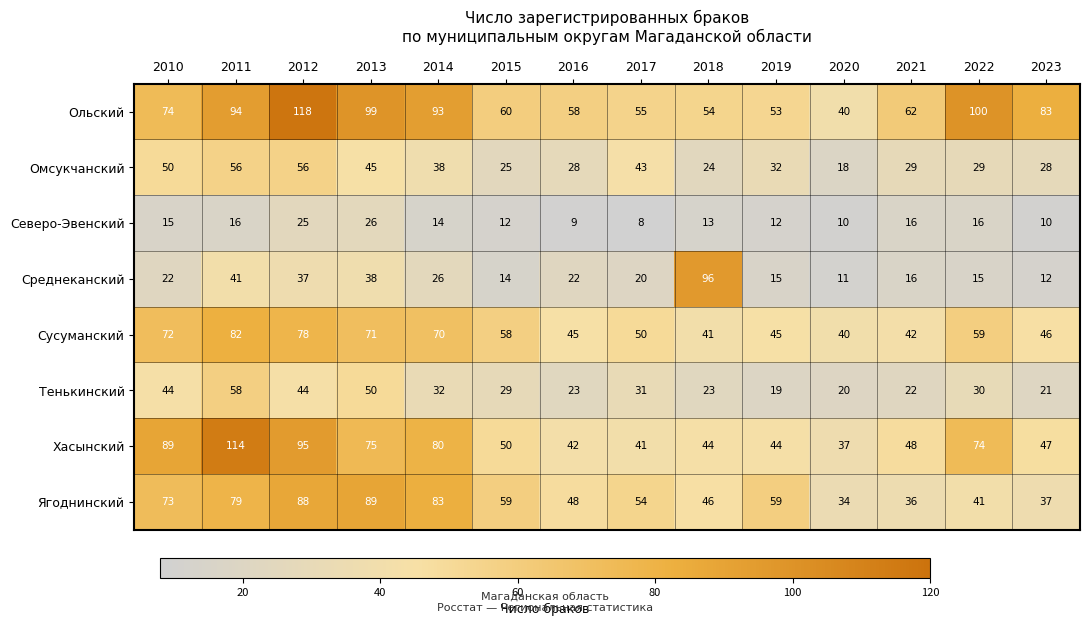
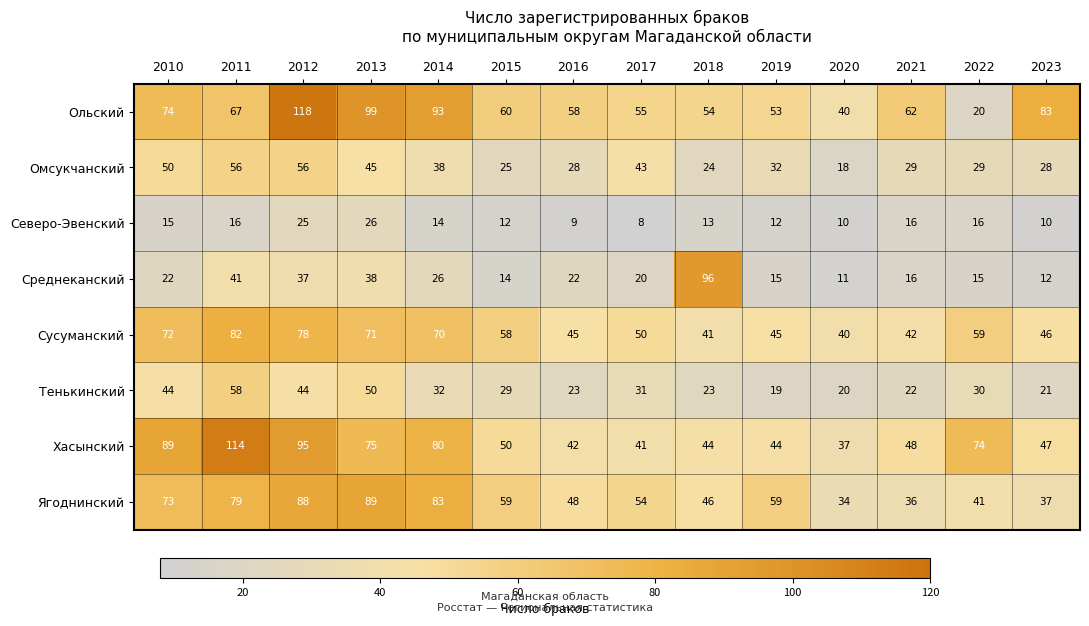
  {
    "Ольский": {
      "2010": 74,
-     "2011": 94,
+     "2011": 67,
      "2012": 118,
      "2013": 99,
      "2014": 93,
      "2015": 60,
      "2016": 58,
      "2017": 55,
      "2018": 54,
      "2019": 53,
      "2020": 40,
      "2021": 62,
-     "2022": 100,
+     "2022": 20,
      "2023": 83
    },
    "Омсукчанский": {
      "2010": 50,
      "2011": 56,
      "2012": 56,
      "2013": 45,
      "2014": 38,
      "2015": 25,
      "2016": 28,
      "2017": 43,
      "2018": 24,
      "2019": 32,
      "2020": 18,
      "2021": 29,
      "2022": 29,
      "2023": 28
    },
    "Северо-Эвенский": {
      "2010": 15,
      "2011": 16,
      "2012": 25,
      "2013": 26,
      "2014": 14,
      "2015": 12,
      "2016": 9,
      "2017": 8,
      "2018": 13,
      "2019": 12,
      "2020": 10,
      "2021": 16,
      "2022": 16,
      "2023": 10
    },
    "Среднеканский": {
      "2010": 22,
      "2011": 41,
      "2012": 37,
      "2013": 38,
      "2014": 26,
      "2015": 14,
      "2016": 22,
      "2017": 20,
      "2018": 96,
      "2019": 15,
      "2020": 11,
      "2021": 16,
      "2022": 15,
      "2023": 12
    },
    "Сусуманский": {
      "2010": 72,
      "2011": 82,
      "2012": 78,
      "2013": 71,
      "2014": 70,
      "2015": 58,
      "2016": 45,
      "2017": 50,
      "2018": 41,
      "2019": 45,
      "2020": 40,
      "2021": 42,
      "2022": 59,
      "2023": 46
    },
    "Тенькинский": {
      "2010": 44,
      "2011": 58,
      "2012": 44,
      "2013": 50,
      "2014": 32,
      "2015": 29,
      "2016": 23,
      "2017": 31,
      "2018": 23,
      "2019": 19,
      "2020": 20,
      "2021": 22,
      "2022": 30,
      "2023": 21
    },
    "Хасынский": {
      "2010": 89,
      "2011": 114,
      "2012": 95,
      "2013": 75,
      "2014": 80,
      "2015": 50,
      "2016": 42,
      "2017": 41,
      "2018": 44,
      "2019": 44,
      "2020": 37,
      "2021": 48,
      "2022": 74,
      "2023": 47
    },
    "Ягоднинский": {
      "2010": 73,
      "2011": 79,
      "2012": 88,
      "2013": 89,
      "2014": 83,
      "2015": 59,
      "2016": 48,
      "2017": 54,
      "2018": 46,
      "2019": 59,
      "2020": 34,
      "2021": 36,
      "2022": 41,
      "2023": 37
    }
  }
